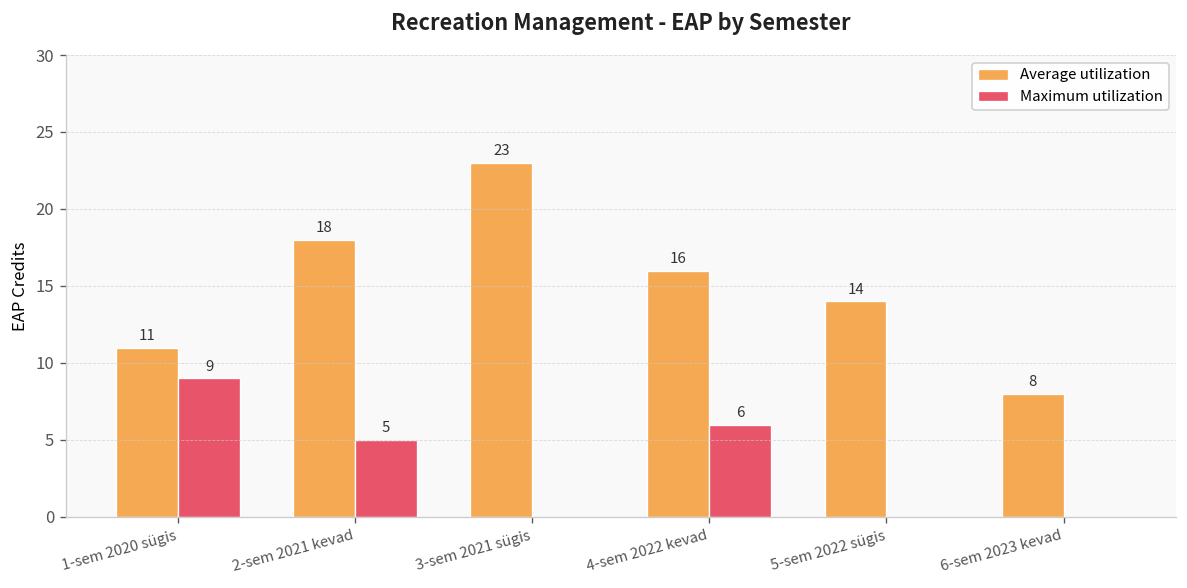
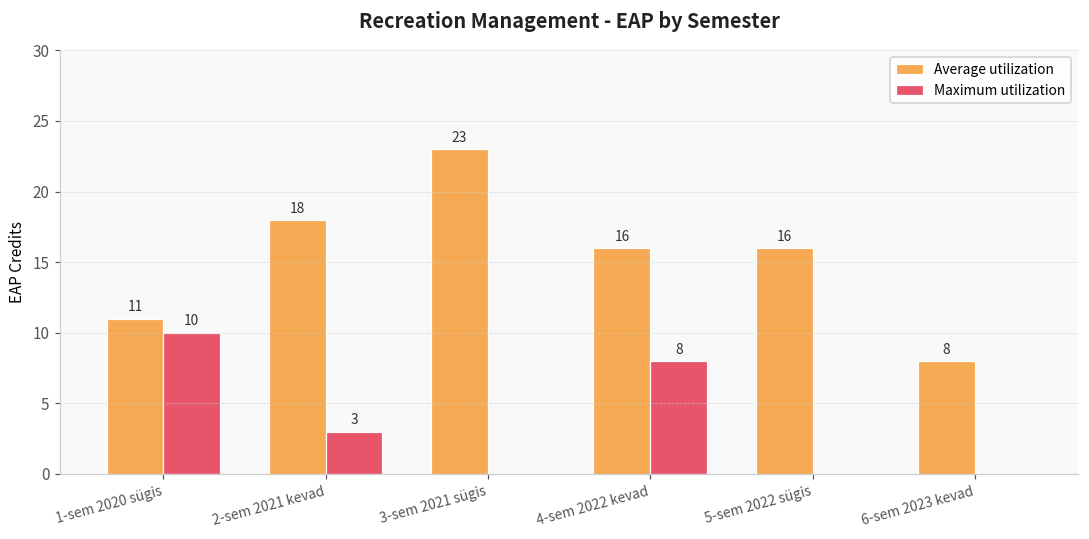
  {
    "Average utilization": {
      "1-sem 2020 sügis": 11,
      "2-sem 2021 kevad": 18,
      "3-sem 2021 sügis": 23,
      "4-sem 2022 kevad": 16,
-     "5-sem 2022 sügis": 14,
+     "5-sem 2022 sügis": 16,
      "6-sem 2023 kevad": 8
    },
    "Maximum utilization": {
-     "1-sem 2020 sügis": 9,
-     "2-sem 2021 kevad": 5,
-     "4-sem 2022 kevad": 6
+     "1-sem 2020 sügis": 10,
+     "2-sem 2021 kevad": 3,
+     "4-sem 2022 kevad": 8
    }
  }
